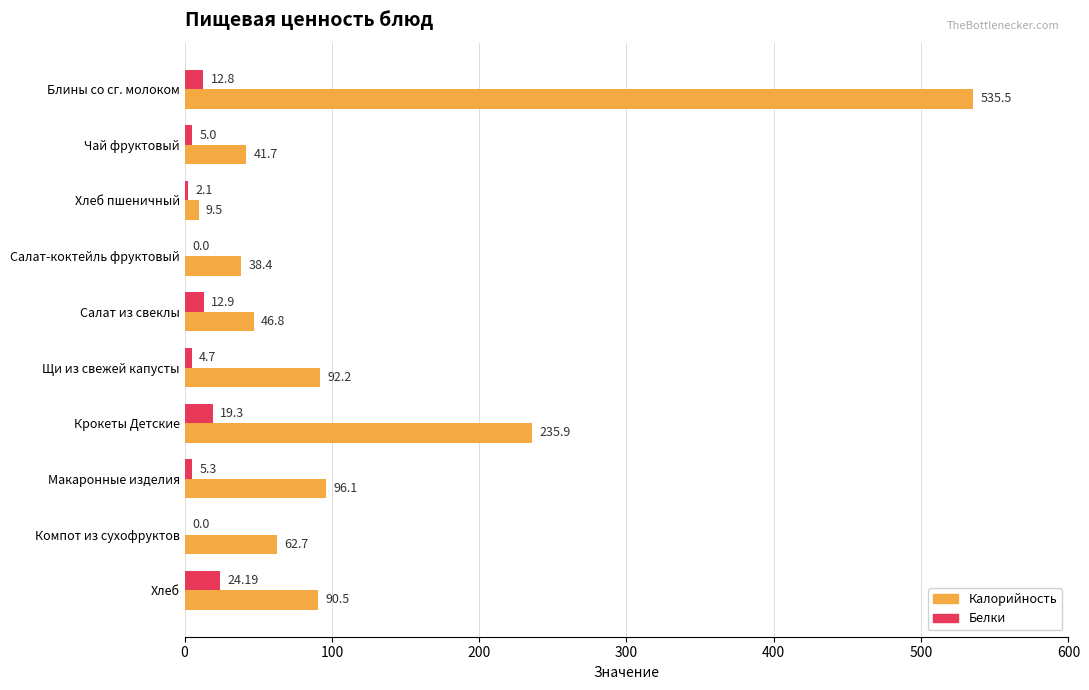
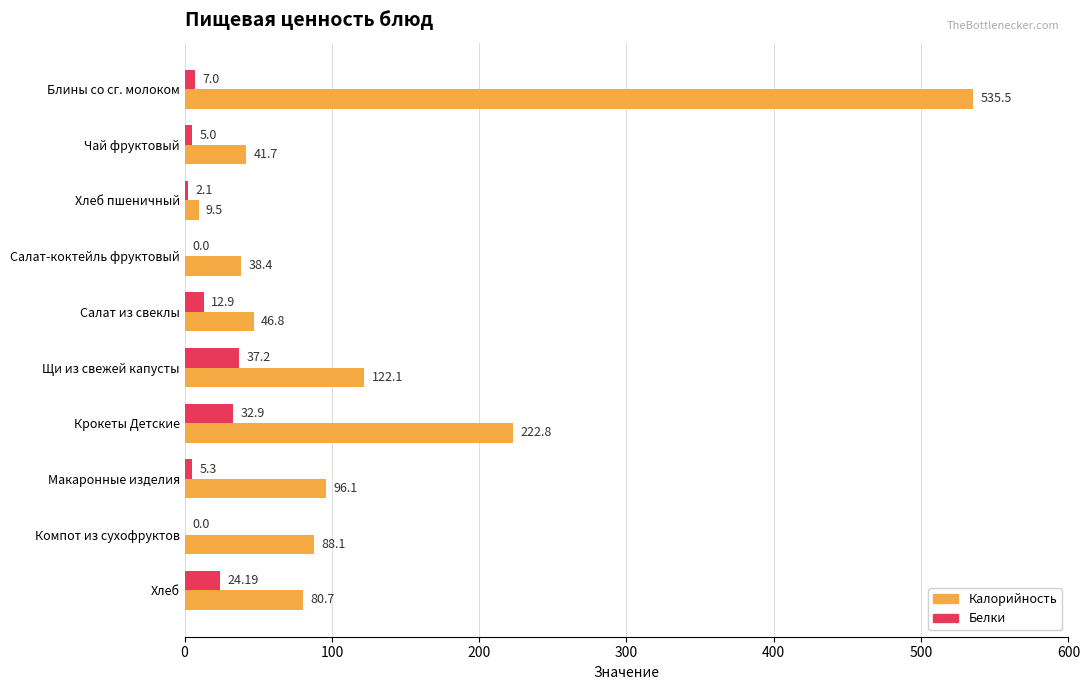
  {
    "Калорийность": {
      "Блины со сг. молоком": 535.5,
      "Чай фруктовый": 41.7,
      "Хлеб пшеничный": 9.5,
      "Салат-коктейль фруктовый": 38.4,
      "Салат из свеклы": 46.8,
-     "Щи из свежей капусты": 92.2,
-     "Крокеты Детские": 235.9,
+     "Щи из свежей капусты": 122.1,
+     "Крокеты Детские": 222.8,
      "Макаронные изделия": 96.1,
-     "Компот из сухофруктов": 62.7,
-     "Хлеб": 90.5
+     "Компот из сухофруктов": 88.1,
+     "Хлеб": 80.7
    },
    "Белки": {
-     "Блины со сг. молоком": 12.8,
+     "Блины со сг. молоком": 7.0,
      "Чай фруктовый": 5.0,
      "Хлеб пшеничный": 2.1,
      "Салат-коктейль фруктовый": 0.0,
      "Салат из свеклы": 12.9,
-     "Щи из свежей капусты": 4.7,
-     "Крокеты Детские": 19.3,
+     "Щи из свежей капусты": 37.2,
+     "Крокеты Детские": 32.9,
      "Макаронные изделия": 5.3,
      "Компот из сухофруктов": 0.0,
      "Хлеб": 24.19
    }
  }
